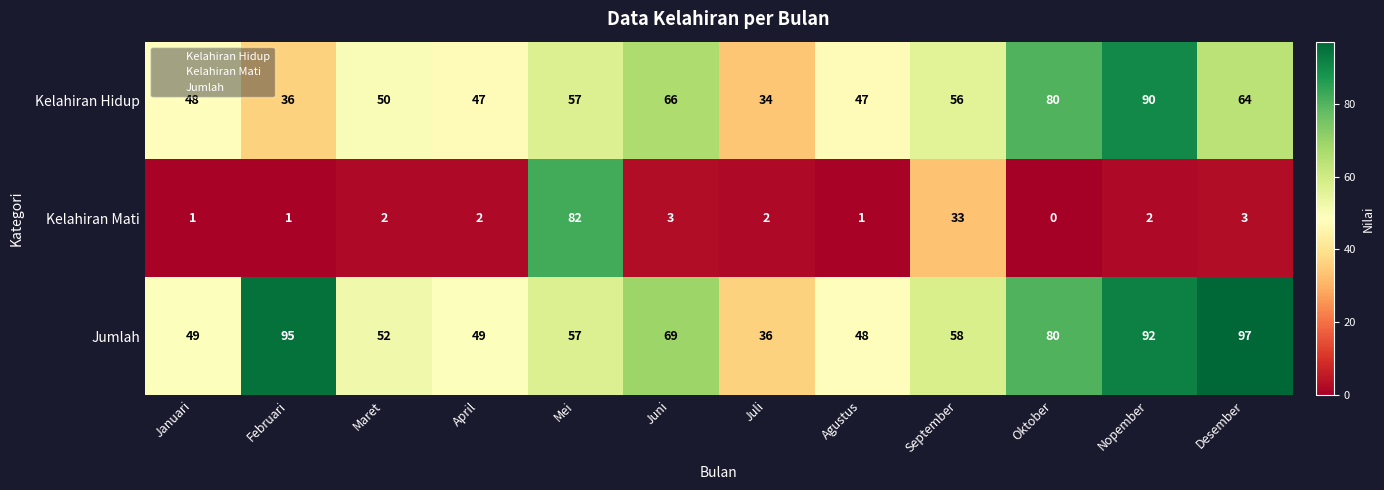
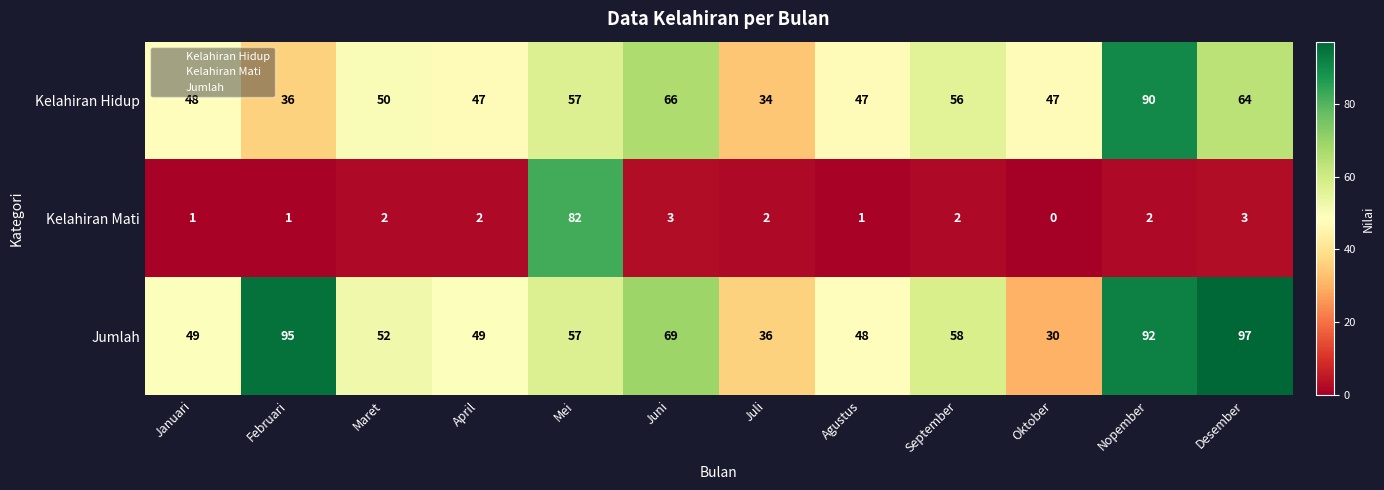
  {
    "Kelahiran Hidup": {
      "Februari": 36,
      "Maret": 50,
      "April": 47,
      "Mei": 57,
      "Juni": 66,
      "Juli": 34,
      "Agustus": 47,
      "September": 56,
-     "Oktober": 80,
+     "Oktober": 47,
      "Nopember": 90,
      "Desember": 64
    },
    "Kelahiran Mati": {
      "Januari": 1,
      "Februari": 1,
      "Maret": 2,
      "April": 2,
      "Mei": 82,
      "Juni": 3,
      "Juli": 2,
      "Agustus": 1,
-     "September": 33,
+     "September": 2,
      "Oktober": 0,
      "Nopember": 2,
      "Desember": 3
    },
    "Jumlah": {
      "Januari": 49,
      "Februari": 95,
      "Maret": 52,
      "April": 49,
      "Mei": 57,
      "Juni": 69,
      "Juli": 36,
      "Agustus": 48,
      "September": 58,
-     "Oktober": 80,
+     "Oktober": 30,
      "Nopember": 92,
      "Desember": 97
    }
  }
